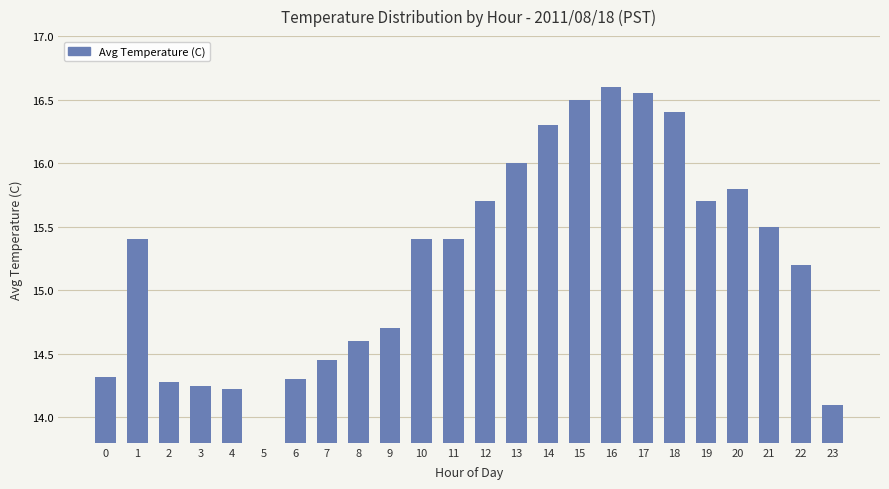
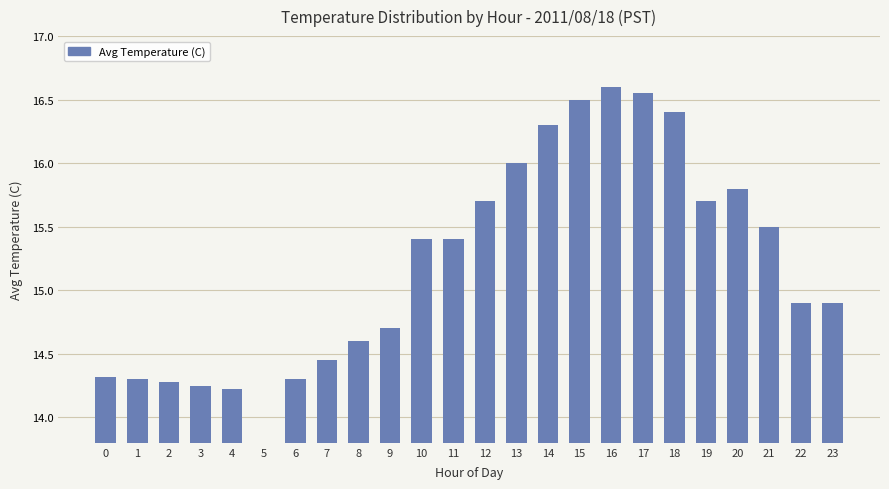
  {
    "0": 14.32,
-   "1": 15.4,
+   "1": 14.3,
    "2": 14.28,
    "3": 14.25,
    "4": 14.22,
    "6": 14.3,
    "7": 14.45,
    "8": 14.6,
    "9": 14.7,
    "10": 15.4,
    "11": 15.4,
    "12": 15.7,
    "13": 16.0,
    "14": 16.3,
    "15": 16.5,
    "16": 16.6,
    "17": 16.55,
    "18": 16.4,
    "19": 15.7,
    "20": 15.8,
    "21": 15.5,
-   "22": 15.2,
-   "23": 14.1
+   "22": 14.9,
+   "23": 14.9
  }
